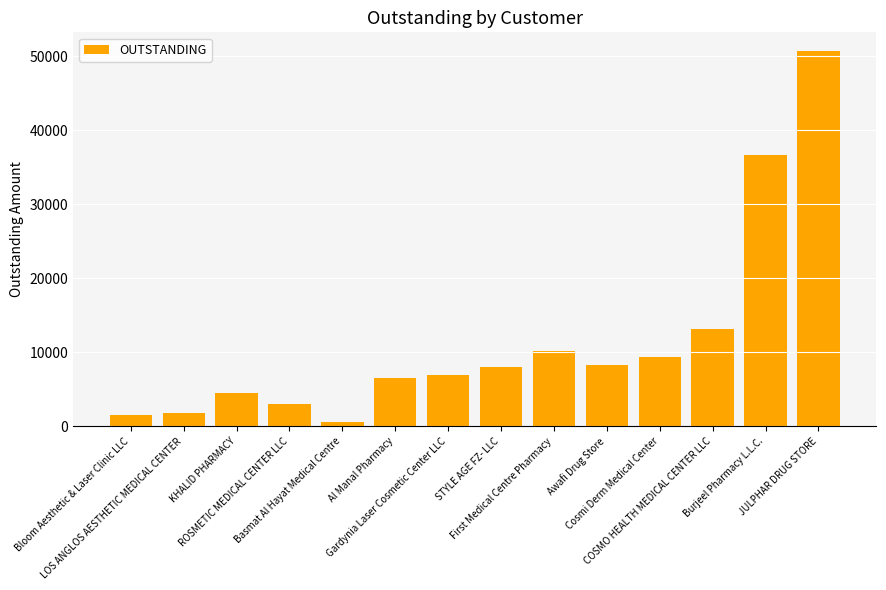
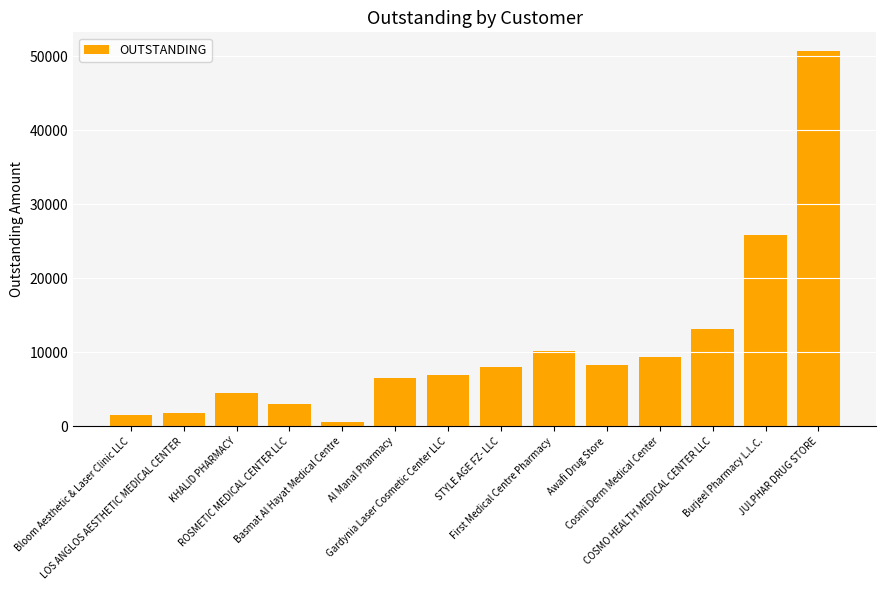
  {
    "Bloom Aesthetic & Laser Clinic LLC": 2000,
    "LOS ANGLOS AESTHETIC MEDICAL CENTER": 2000,
    "KHALID PHARMACY": 4000,
    "ROSMETIC MEDICAL CENTER LLC": 3000,
    "Basmat Al Hayat Medical Centre": 1000,
    "Al Manal Pharmacy": 6000,
    "Gardynia Laser Cosmetic Center LLC": 7000,
    "STYLE AGE FZ- LLC": 8000,
    "First Medical Centre Pharmacy": 10000,
    "Awafi Drug Store": 8000,
    "Cosmi Derm Medical Center": 9000,
    "COSMO HEALTH MEDICAL CENTER LLC": 13000,
-   "Burjeel Pharmacy L.L.C.": 37000,
+   "Burjeel Pharmacy L.L.C.": 26000,
    "JULPHAR DRUG STORE": 51000
  }
